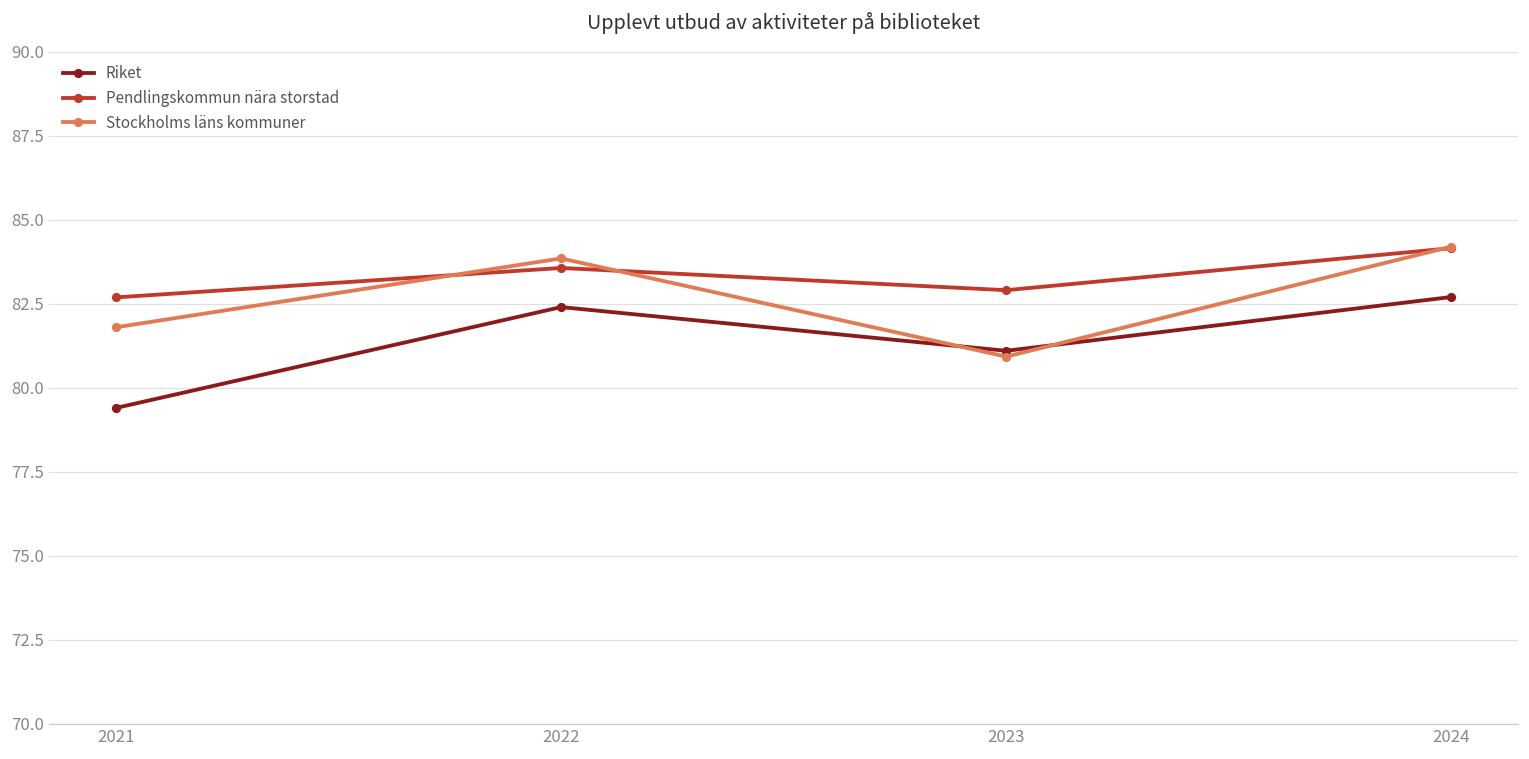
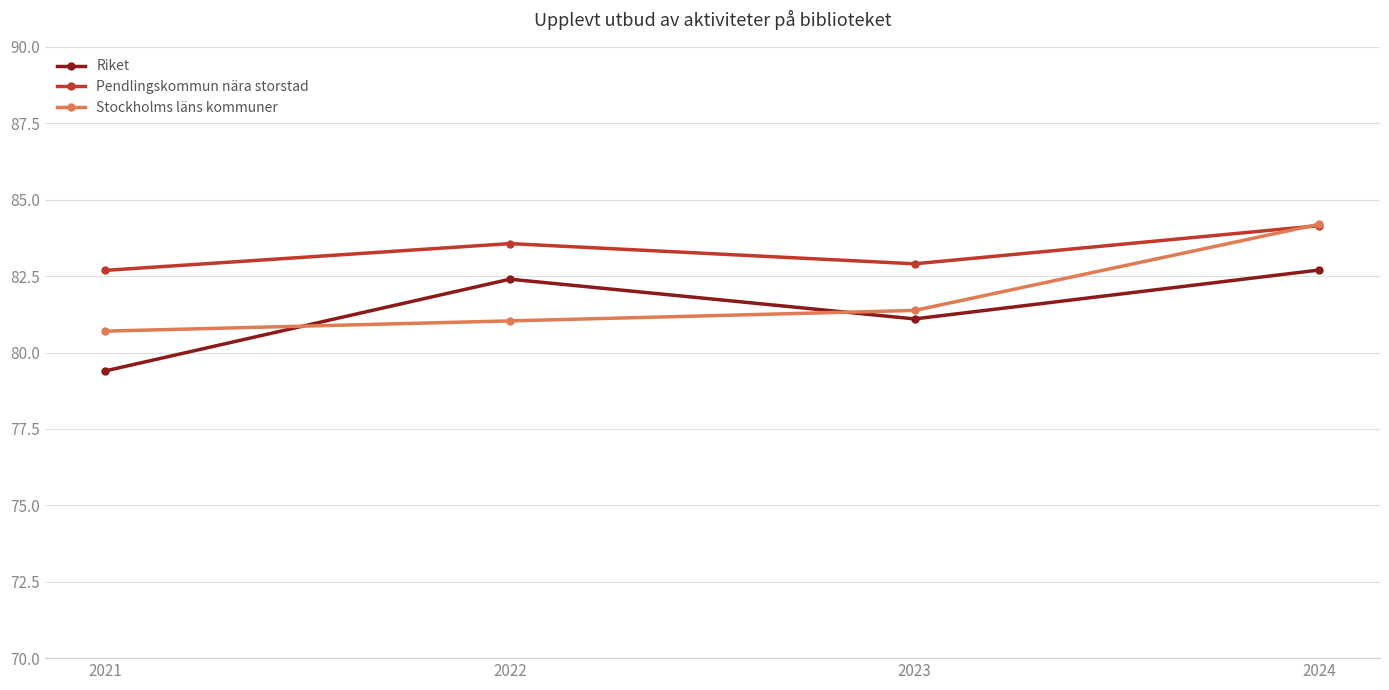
  {
    "Riket": {
      "2021": 79.4,
      "2022": 82.4,
      "2023": 81.1,
      "2024": 82.7
    },
    "Pendlingskommun nära storstad": {
      "2021": 82.7,
      "2022": 83.6,
      "2023": 82.9
    },
    "Stockholms läns kommuner": {
-     "2021": 81.8,
-     "2022": 83.8,
-     "2023": 80.9
+     "2021": 80.7,
+     "2022": 81.0,
+     "2023": 81.4
    }
  }
